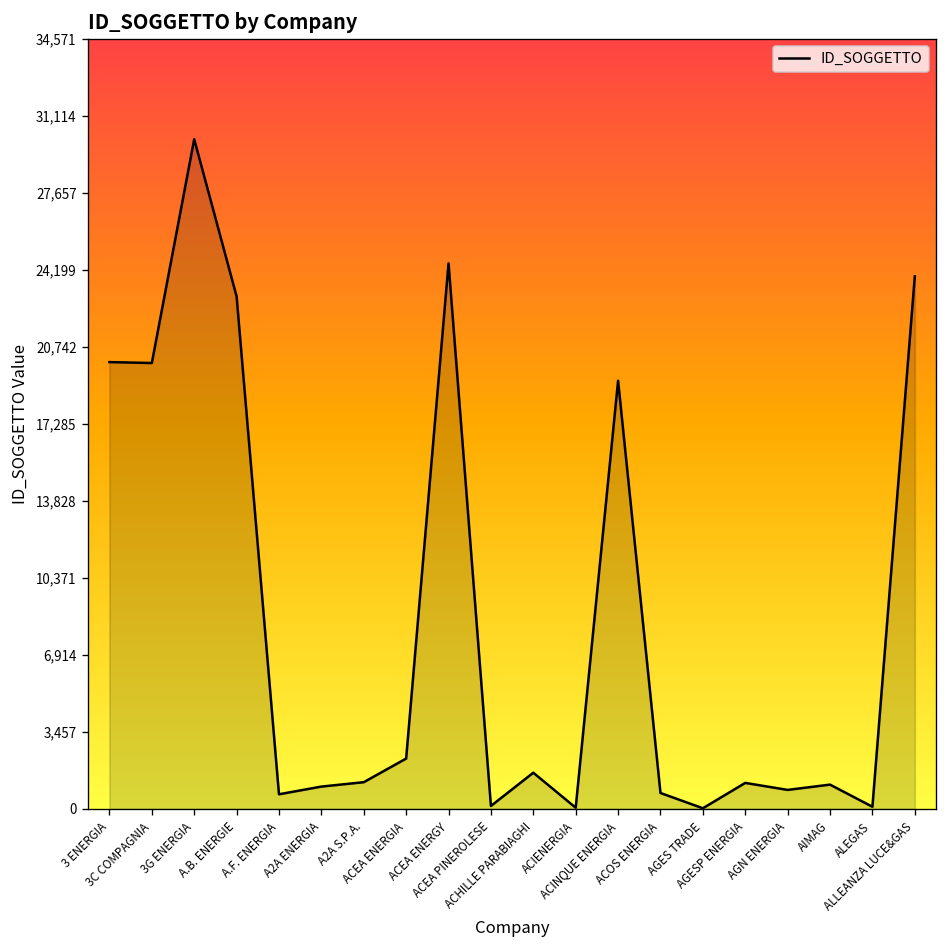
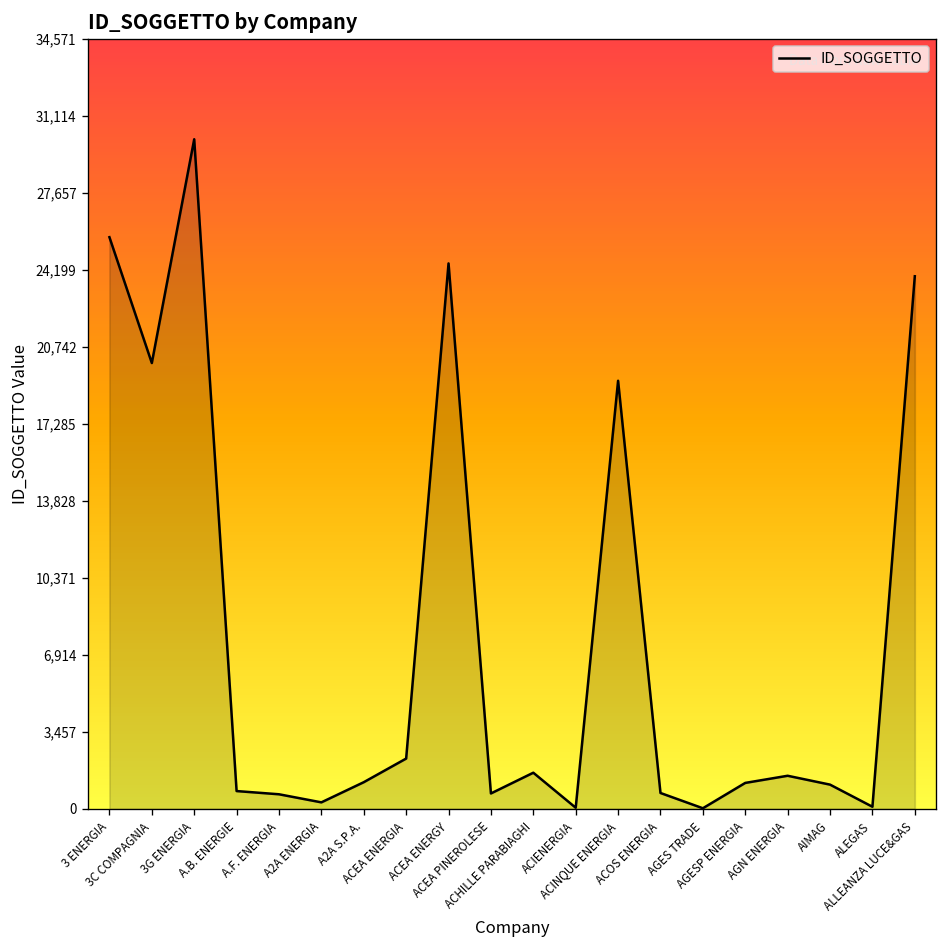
  {
-   "3 ENERGIA": "20,100",
+   "3 ENERGIA": "25,700",
    "3C COMPAGNIA": "20,000",
    "3G ENERGIA": "30,100",
-   "A.B. ENERGIE": "23,000",
+   "A.B. ENERGIE": "800",
    "A.F. ENERGIA": "700",
-   "A2A ENERGIA": "1,000",
+   "A2A ENERGIA": "300",
    "A2A S.P.A.": "1,200",
    "ACEA ENERGIA": "2,300",
    "ACEA ENERGY": "24,500",
-   "ACEA PINEROLESE": "100",
+   "ACEA PINEROLESE": "700",
    "ACHILLE PARABIAGHI": "1,600",
    "ACIENERGIA": "100",
    "ACINQUE ENERGIA": "19,200",
    "ACOS ENERGIA": "700",
    "AGES TRADE": "0",
    "AGESP ENERGIA": "1,200",
-   "AGN ENERGIA": "900",
+   "AGN ENERGIA": "1,500",
    "AIMAG": "1,100",
    "ALEGAS": "100",
    "ALLEANZA LUCE&GAS": "23,900"
  }
